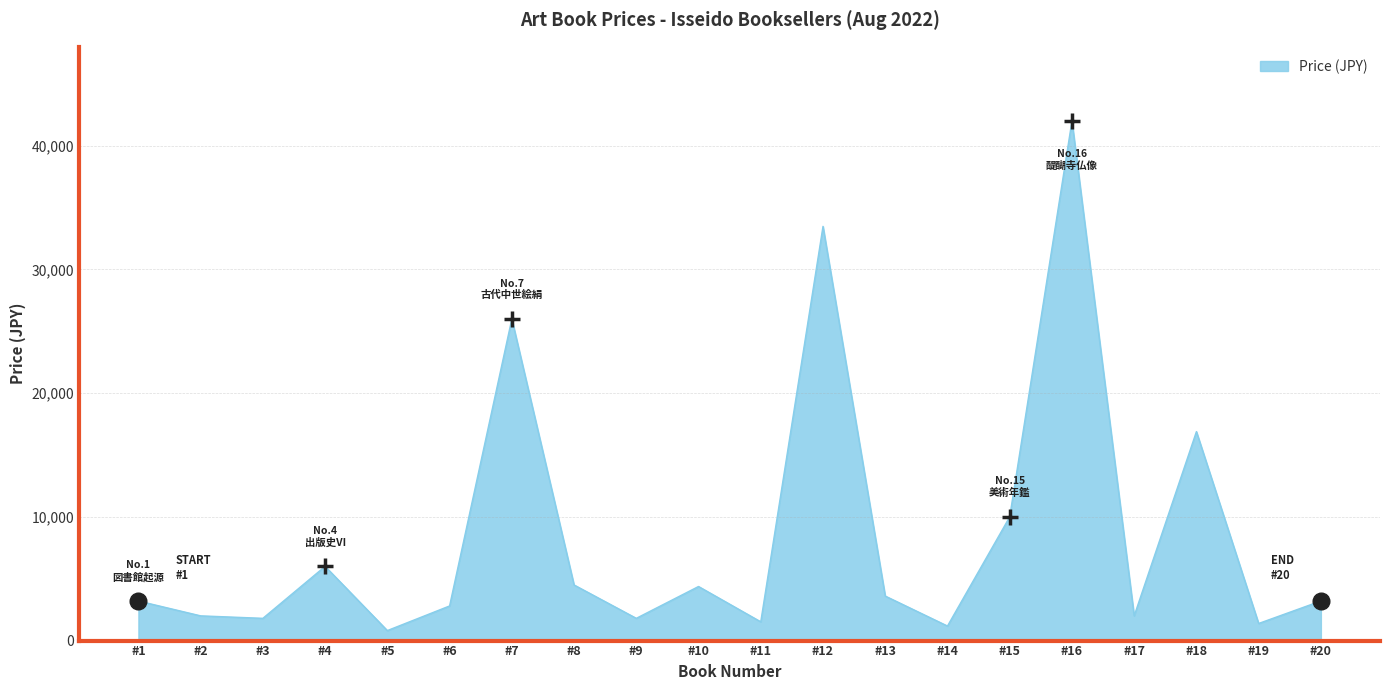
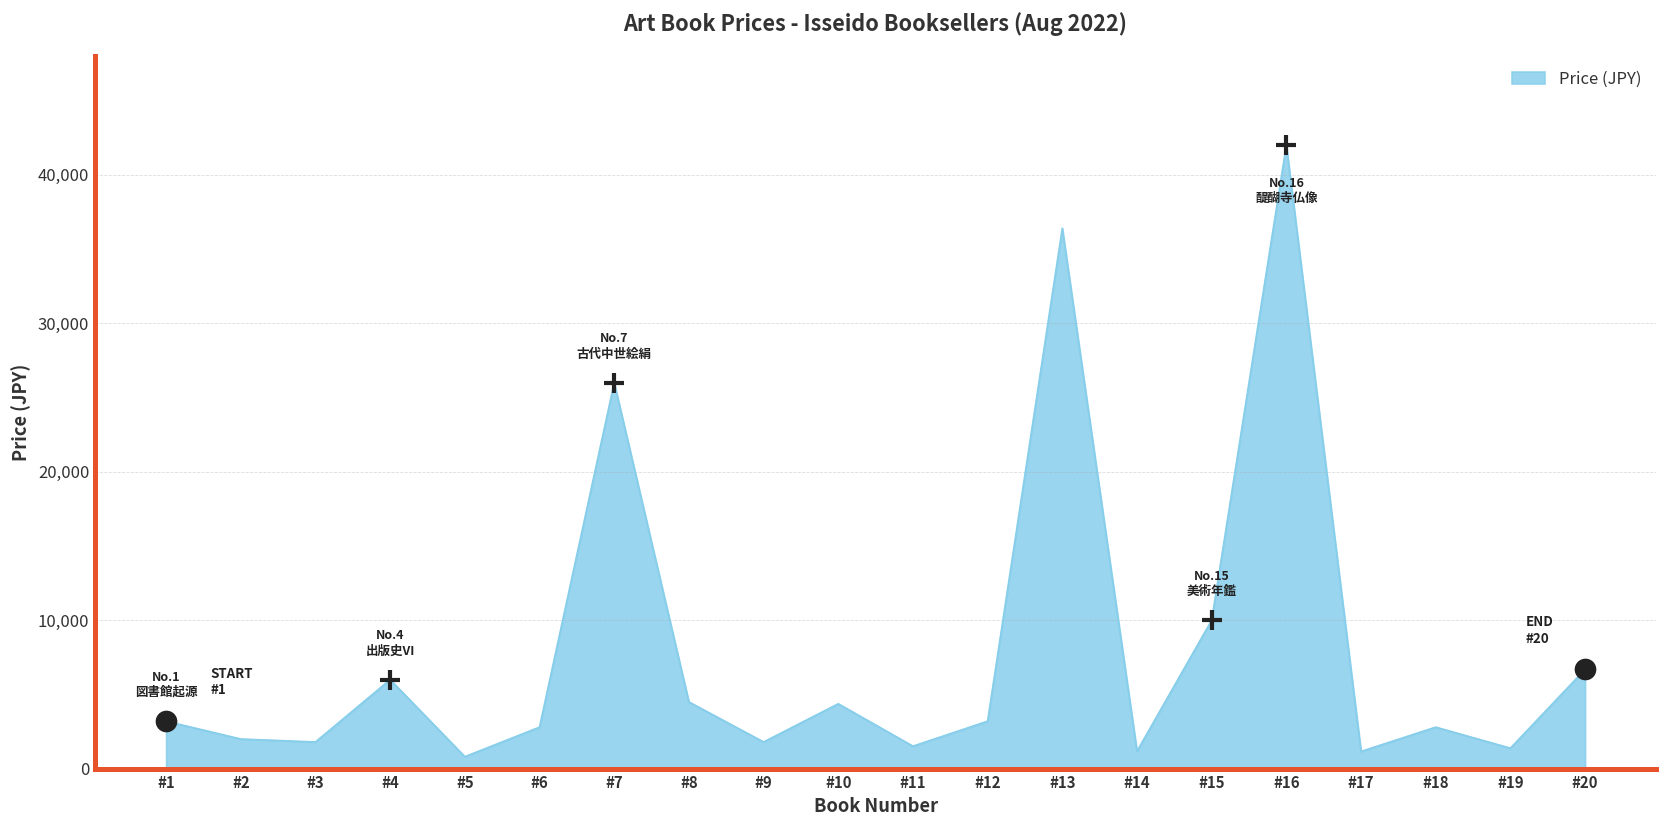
  {
    "Price (JPY)": {
      "#2": "2,000",
      "#3": "1,800",
      "#5": "800",
      "#6": "2,800",
      "#8": "4,500",
      "#9": "1,800",
      "#10": "4,400",
      "#11": "1,500",
-     "#12": "33,500",
-     "#13": "3,600",
+     "#12": "3,200",
+     "#13": "36,400",
      "#14": "1,200",
-     "#17": "2,000",
-     "#18": "16,900",
+     "#17": "1,200",
+     "#18": "2,800",
      "#19": "1,400",
-     "#20": "3,200"
+     "#20": "6,700"
    }
  }
